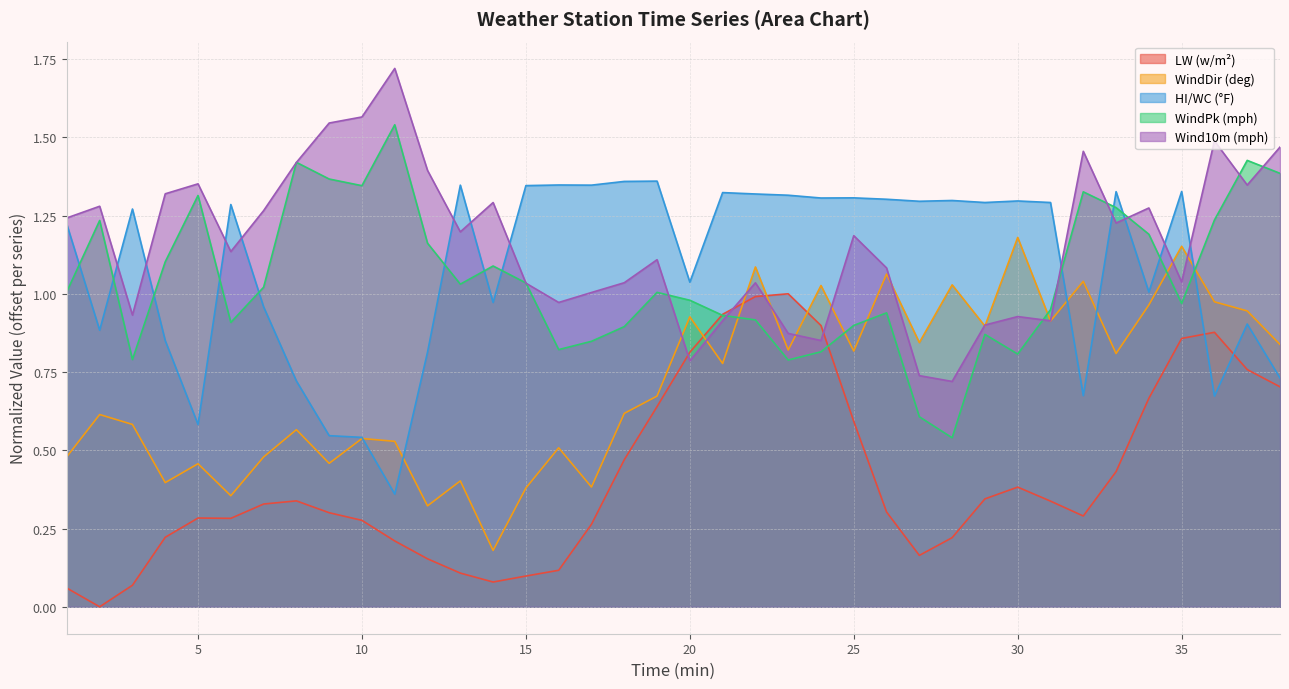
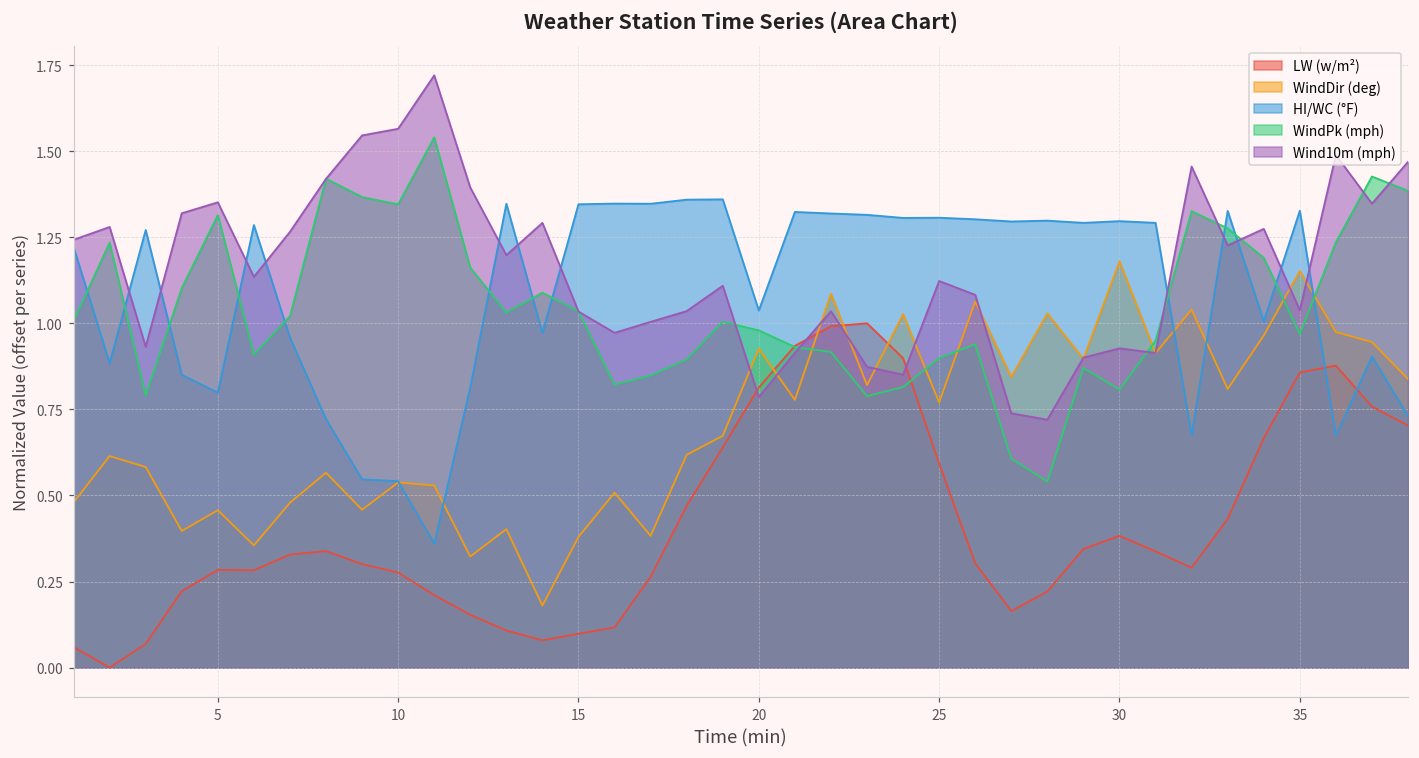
  {
    "LW (w/m²)": {
      "5": 0.28,
      "10": 0.28,
      "15": 0.10,
      "20": 0.81,
      "25": 0.59,
      "30": 0.38,
      "35": 0.86
    },
    "WindDir (deg)": {
      "5": 0.46,
      "15": 0.38,
      "20": 0.93,
-     "25": 0.82,
+     "25": 0.77,
      "30": 1.18,
      "35": 1.15
    },
    "HI/WC (°F)": {
-     "5": 0.58,
+     "5": 0.80,
      "15": 1.35,
      "20": 1.04,
      "25": 1.31,
      "30": 1.30,
      "35": 1.33
    },
    "WindPk (mph)": {
      "5": 1.31,
      "10": 1.35,
      "20": 0.98,
      "25": 0.90,
      "30": 0.81,
      "35": 0.97
    },
    "Wind10m (mph)": {
      "5": 1.35,
      "10": 1.56,
      "20": 0.79,
-     "25": 1.19,
+     "25": 1.12,
      "30": 0.93,
      "35": 1.04
    }
  }
